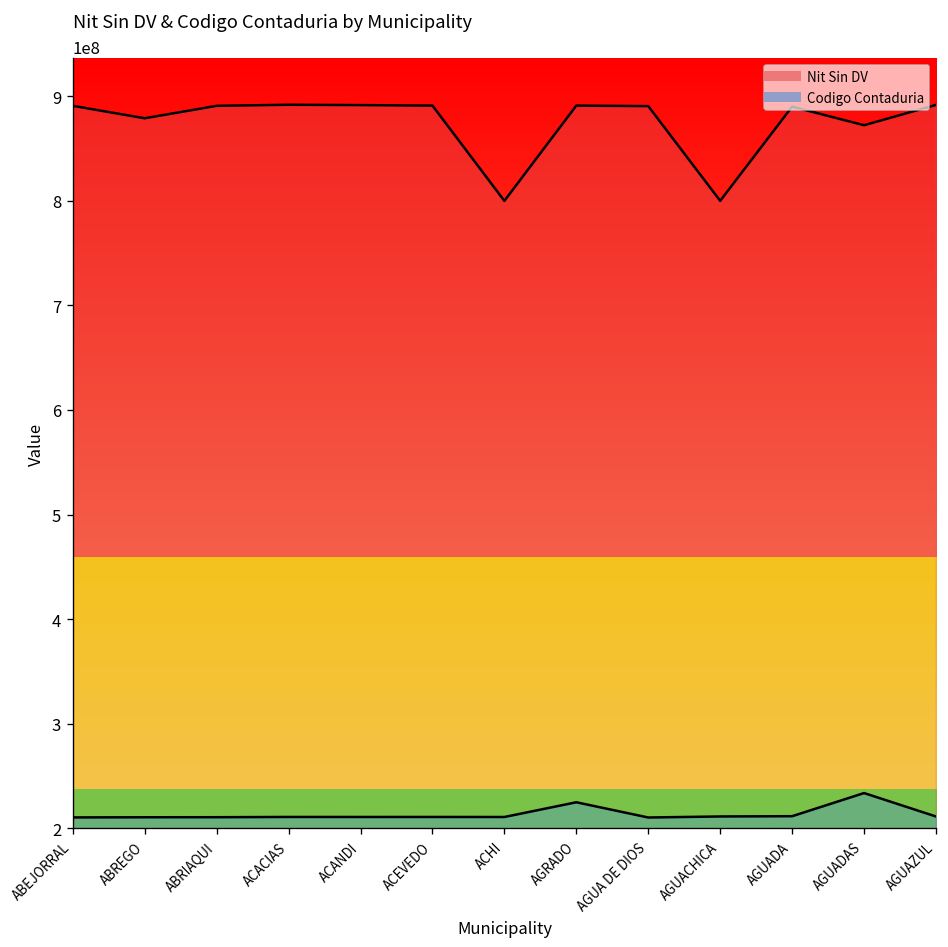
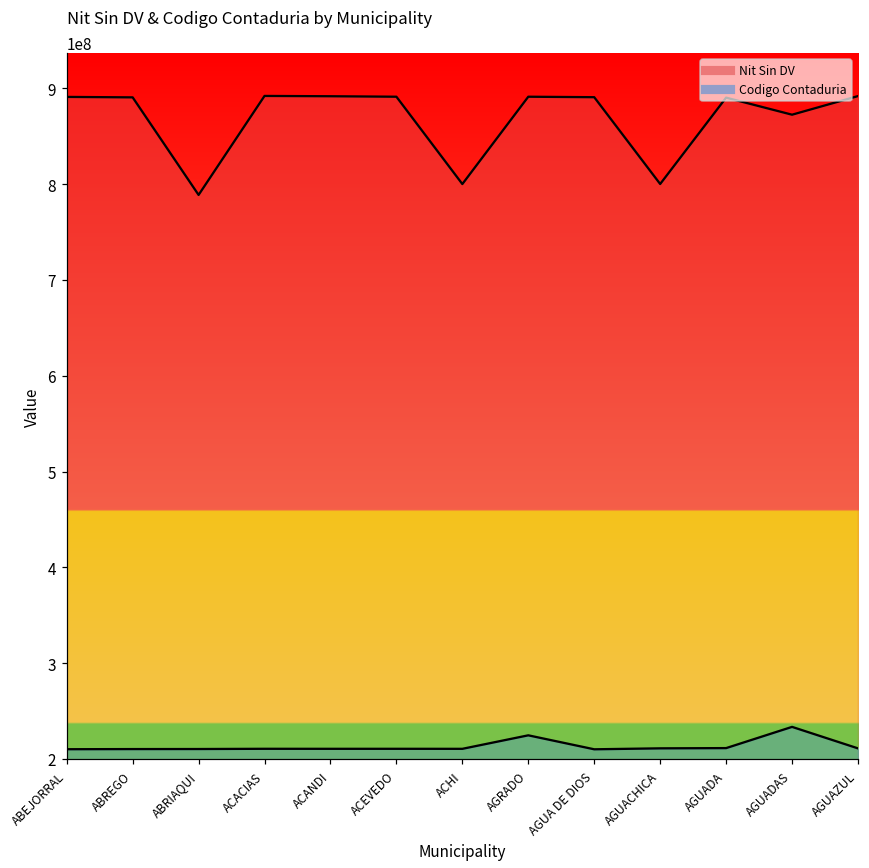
  {
    "Nit Sin DV": {
      "ABEJORRAL": 890000000,
-     "ABREGO": 880000000,
-     "ABRIAQUI": 890000000,
+     "ABREGO": 890000000,
+     "ABRIAQUI": 790000000,
      "ACACIAS": 890000000,
      "ACANDI": 890000000,
      "ACEVEDO": 890000000,
      "ACHI": 800000000,
      "AGRADO": 890000000,
      "AGUA DE DIOS": 890000000,
      "AGUACHICA": 800000000,
      "AGUADA": 890000000,
      "AGUADAS": 870000000,
      "AGUAZUL": 890000000
    },
    "Codigo Contaduria": {
      "ABEJORRAL": 210000000,
      "ABREGO": 210000000,
      "ABRIAQUI": 210000000,
      "ACACIAS": 210000000,
      "ACANDI": 210000000,
      "ACEVEDO": 210000000,
      "ACHI": 210000000,
      "AGRADO": 220000000,
      "AGUA DE DIOS": 210000000,
      "AGUACHICA": 210000000,
      "AGUADA": 210000000,
      "AGUADAS": 230000000,
      "AGUAZUL": 210000000
    }
  }
